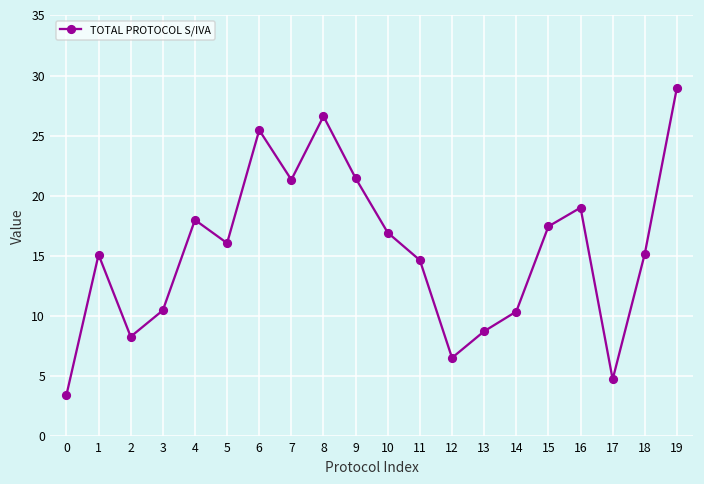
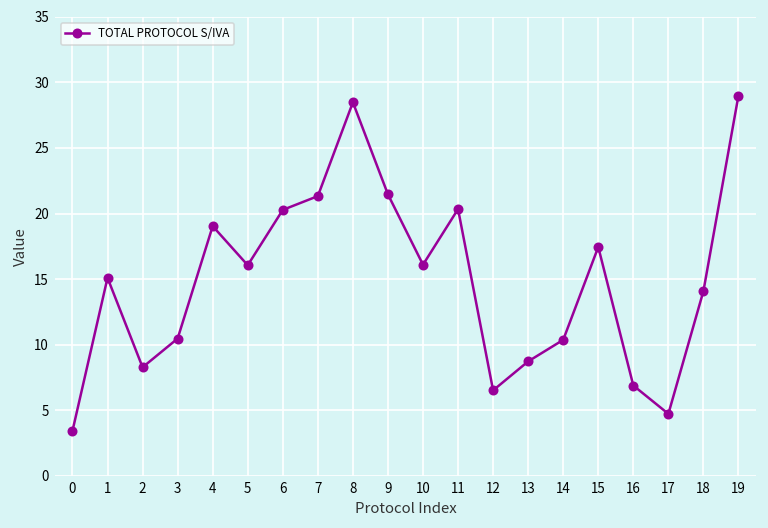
  {
    "0": 3.4,
    "1": 15.1,
    "2": 8.3,
    "3": 10.5,
-   "4": 18.0,
+   "4": 19.0,
    "5": 16.1,
-   "6": 25.5,
+   "6": 20.3,
    "7": 21.3,
-   "8": 26.6,
+   "8": 28.5,
    "9": 21.5,
-   "10": 16.9,
-   "11": 14.6,
+   "10": 16.1,
+   "11": 20.3,
    "12": 6.5,
    "13": 8.7,
    "14": 10.4,
    "15": 17.5,
-   "16": 19.0,
+   "16": 6.9,
    "17": 4.7,
-   "18": 15.2,
+   "18": 14.1,
    "19": 29.0
  }
